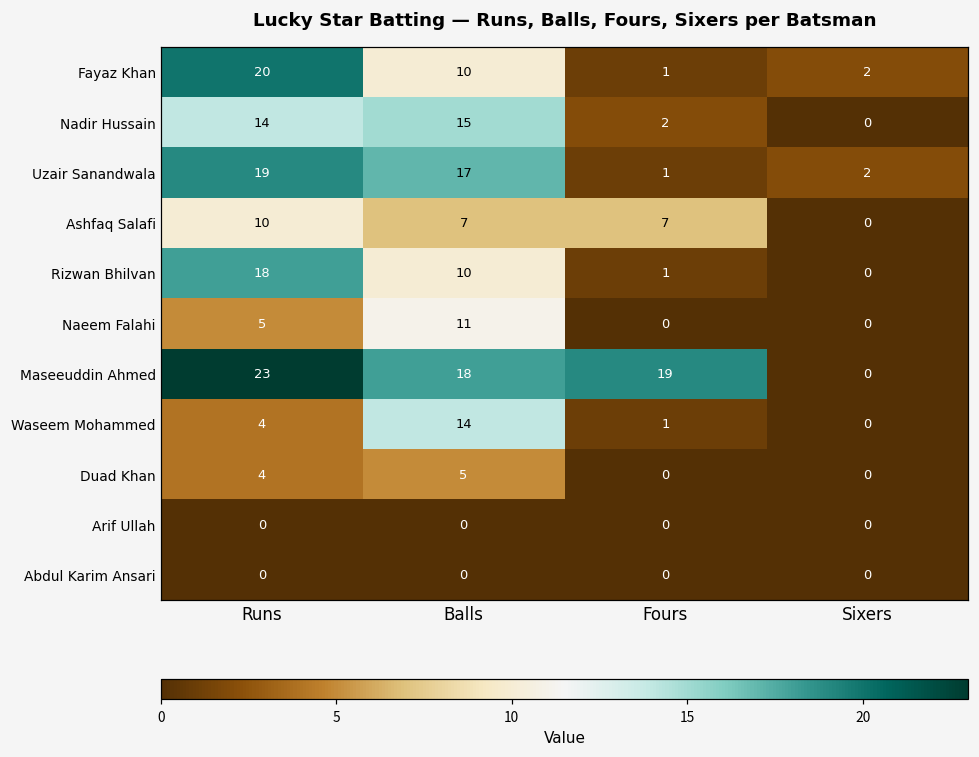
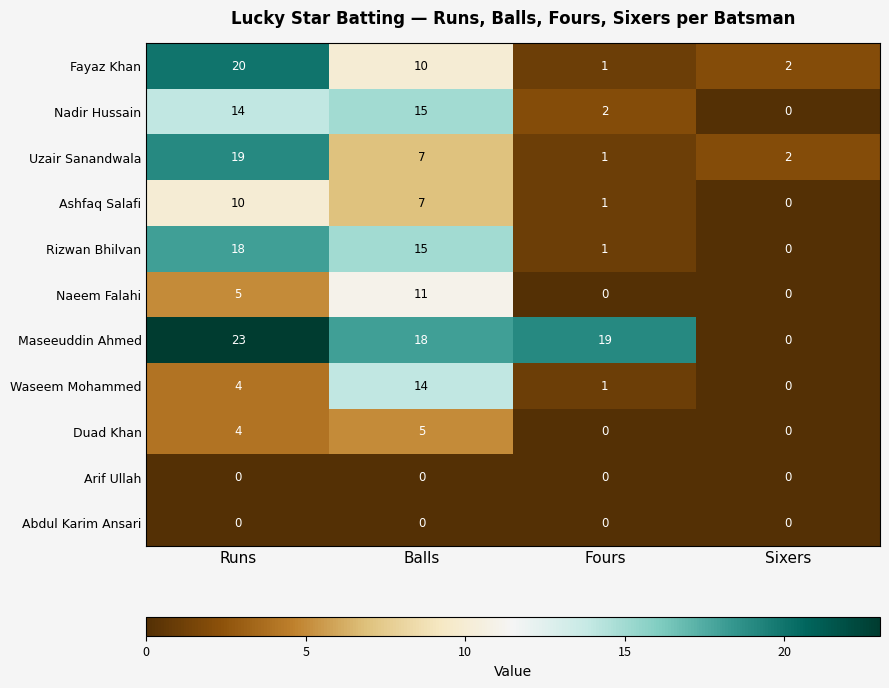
  {
    "Fayaz Khan": {
      "Runs": 20,
      "Balls": 10,
      "Fours": 1,
      "Sixers": 2
    },
    "Nadir Hussain": {
      "Runs": 14,
      "Balls": 15,
      "Fours": 2,
      "Sixers": 0
    },
    "Uzair Sanandwala": {
      "Runs": 19,
-     "Balls": 17,
+     "Balls": 7,
      "Fours": 1,
      "Sixers": 2
    },
    "Ashfaq Salafi": {
      "Runs": 10,
      "Balls": 7,
-     "Fours": 7,
+     "Fours": 1,
      "Sixers": 0
    },
    "Rizwan Bhilvan": {
      "Runs": 18,
-     "Balls": 10,
+     "Balls": 15,
      "Fours": 1,
      "Sixers": 0
    },
    "Naeem Falahi": {
      "Runs": 5,
      "Balls": 11,
      "Fours": 0,
      "Sixers": 0
    },
    "Maseeuddin Ahmed": {
      "Runs": 23,
      "Balls": 18,
      "Fours": 19,
      "Sixers": 0
    },
    "Waseem Mohammed": {
      "Runs": 4,
      "Balls": 14,
      "Fours": 1,
      "Sixers": 0
    },
    "Duad Khan": {
      "Runs": 4,
      "Balls": 5,
      "Fours": 0,
      "Sixers": 0
    },
    "Arif Ullah": {
      "Runs": 0,
      "Balls": 0,
      "Fours": 0,
      "Sixers": 0
    },
    "Abdul Karim Ansari": {
      "Runs": 0,
      "Balls": 0,
      "Fours": 0,
      "Sixers": 0
    }
  }
